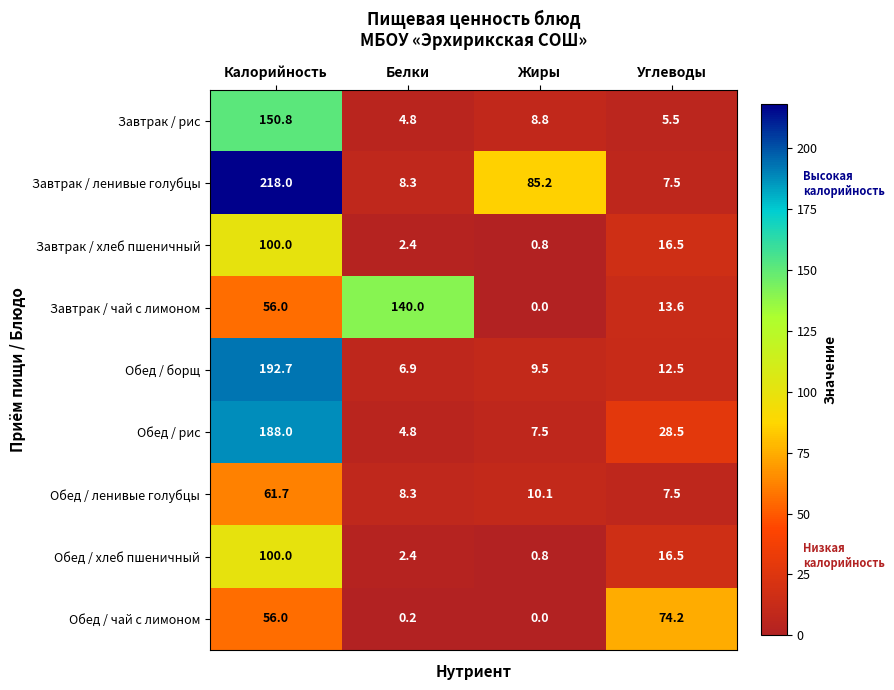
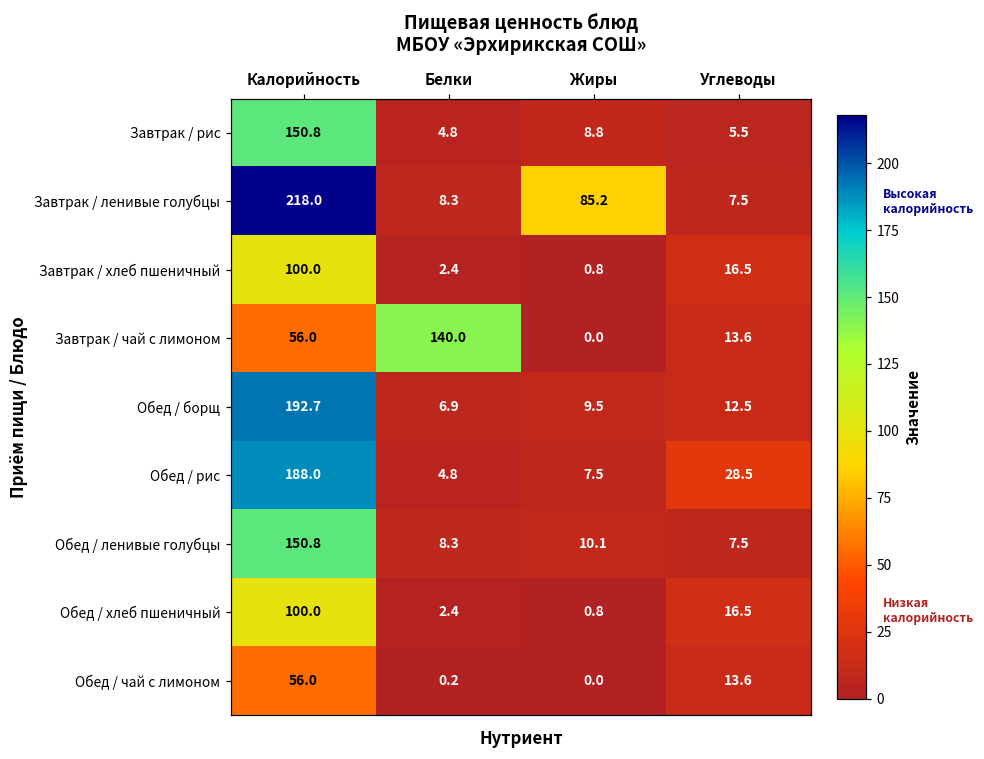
  {
    "Завтрак / рис": {
      "Калорийность": 150.8,
      "Белки": 4.8,
      "Жиры": 8.8,
      "Углеводы": 5.5
    },
    "Завтрак / ленивые голубцы": {
      "Калорийность": 218.0,
      "Белки": 8.3,
      "Жиры": 85.2,
      "Углеводы": 7.5
    },
    "Завтрак / хлеб пшеничный": {
      "Калорийность": 100.0,
      "Белки": 2.4,
      "Жиры": 0.8,
      "Углеводы": 16.5
    },
    "Завтрак / чай с лимоном": {
      "Калорийность": 56.0,
      "Белки": 140.0,
      "Жиры": 0.0,
      "Углеводы": 13.6
    },
    "Обед / борщ": {
      "Калорийность": 192.7,
      "Белки": 6.9,
      "Жиры": 9.5,
      "Углеводы": 12.5
    },
    "Обед / рис": {
      "Калорийность": 188.0,
      "Белки": 4.8,
      "Жиры": 7.5,
      "Углеводы": 28.5
    },
    "Обед / ленивые голубцы": {
-     "Калорийность": 61.7,
+     "Калорийность": 150.8,
      "Белки": 8.3,
      "Жиры": 10.1,
      "Углеводы": 7.5
    },
    "Обед / хлеб пшеничный": {
      "Калорийность": 100.0,
      "Белки": 2.4,
      "Жиры": 0.8,
      "Углеводы": 16.5
    },
    "Обед / чай с лимоном": {
      "Калорийность": 56.0,
      "Белки": 0.2,
      "Жиры": 0.0,
-     "Углеводы": 74.2
+     "Углеводы": 13.6
    }
  }
